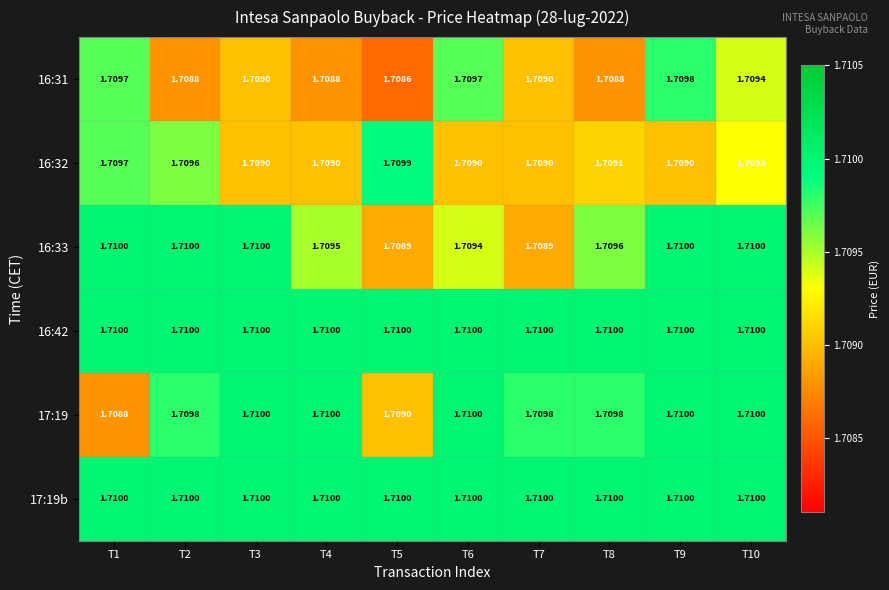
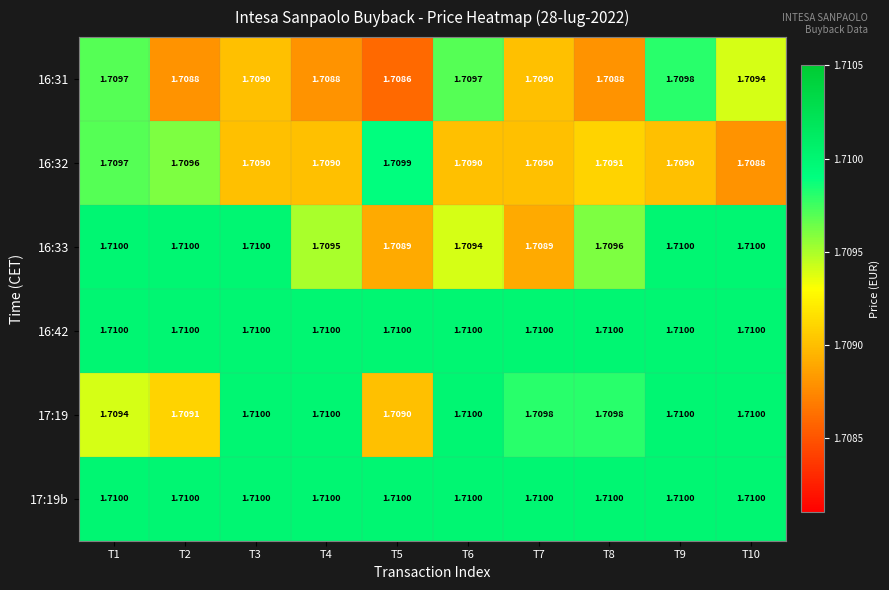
  {
    "16:31": {
      "T1": 1.7097,
      "T2": 1.7088,
      "T3": 1.7090,
      "T4": 1.7088,
      "T5": 1.7086,
      "T6": 1.7097,
      "T7": 1.7090,
      "T8": 1.7088,
      "T9": 1.7098,
      "T10": 1.7094
    },
    "16:32": {
      "T1": 1.7097,
      "T2": 1.7096,
      "T3": 1.7090,
      "T4": 1.7090,
      "T5": 1.7099,
      "T6": 1.7090,
      "T7": 1.7090,
      "T8": 1.7091,
      "T9": 1.7090,
-     "T10": 1.7093
+     "T10": 1.7088
    },
    "16:33": {
      "T1": 1.7100,
      "T2": 1.7100,
      "T3": 1.7100,
      "T4": 1.7095,
      "T5": 1.7089,
      "T6": 1.7094,
      "T7": 1.7089,
      "T8": 1.7096,
      "T9": 1.7100,
      "T10": 1.7100
    },
    "16:42": {
      "T1": 1.7100,
      "T2": 1.7100,
      "T3": 1.7100,
      "T4": 1.7100,
      "T5": 1.7100,
      "T6": 1.7100,
      "T7": 1.7100,
      "T8": 1.7100,
      "T9": 1.7100,
      "T10": 1.7100
    },
    "17:19": {
-     "T1": 1.7088,
-     "T2": 1.7098,
+     "T1": 1.7094,
+     "T2": 1.7091,
      "T3": 1.7100,
      "T4": 1.7100,
      "T5": 1.7090,
      "T6": 1.7100,
      "T7": 1.7098,
      "T8": 1.7098,
      "T9": 1.7100,
      "T10": 1.7100
    },
    "17:19b": {
      "T1": 1.7100,
      "T2": 1.7100,
      "T3": 1.7100,
      "T4": 1.7100,
      "T5": 1.7100,
      "T6": 1.7100,
      "T7": 1.7100,
      "T8": 1.7100,
      "T9": 1.7100,
      "T10": 1.7100
    }
  }
